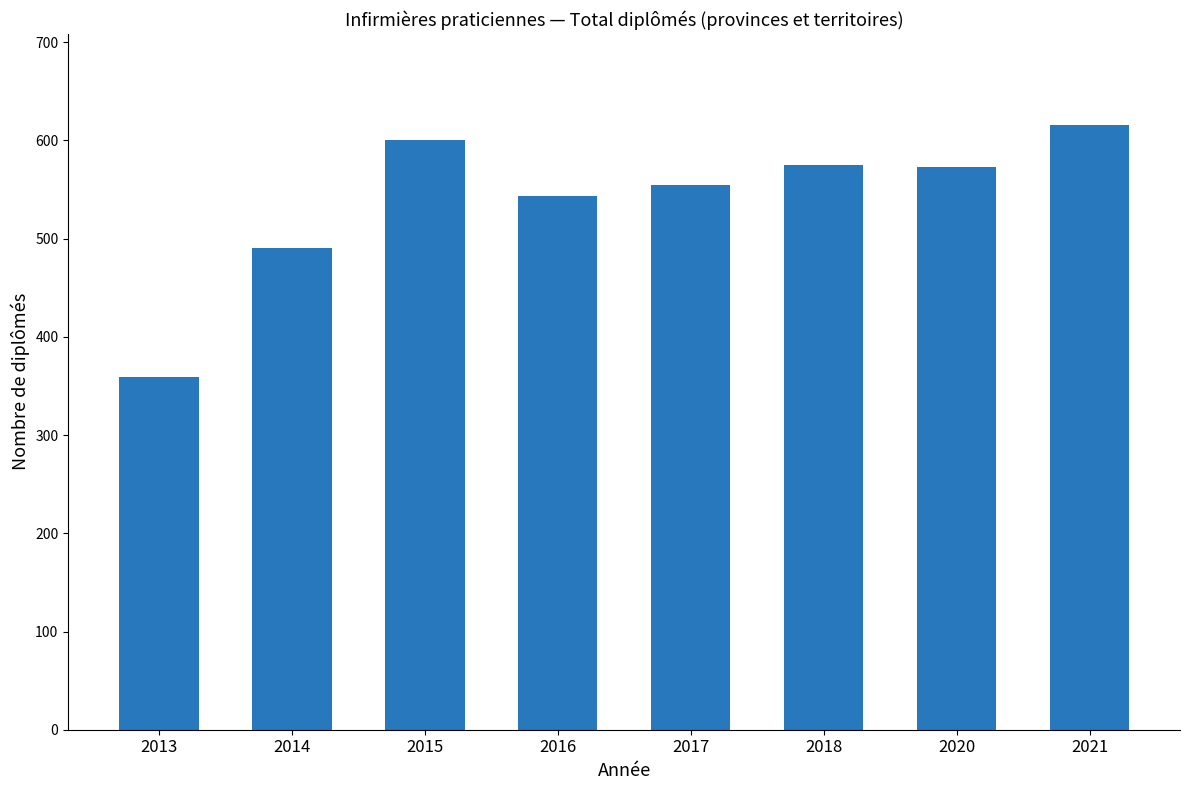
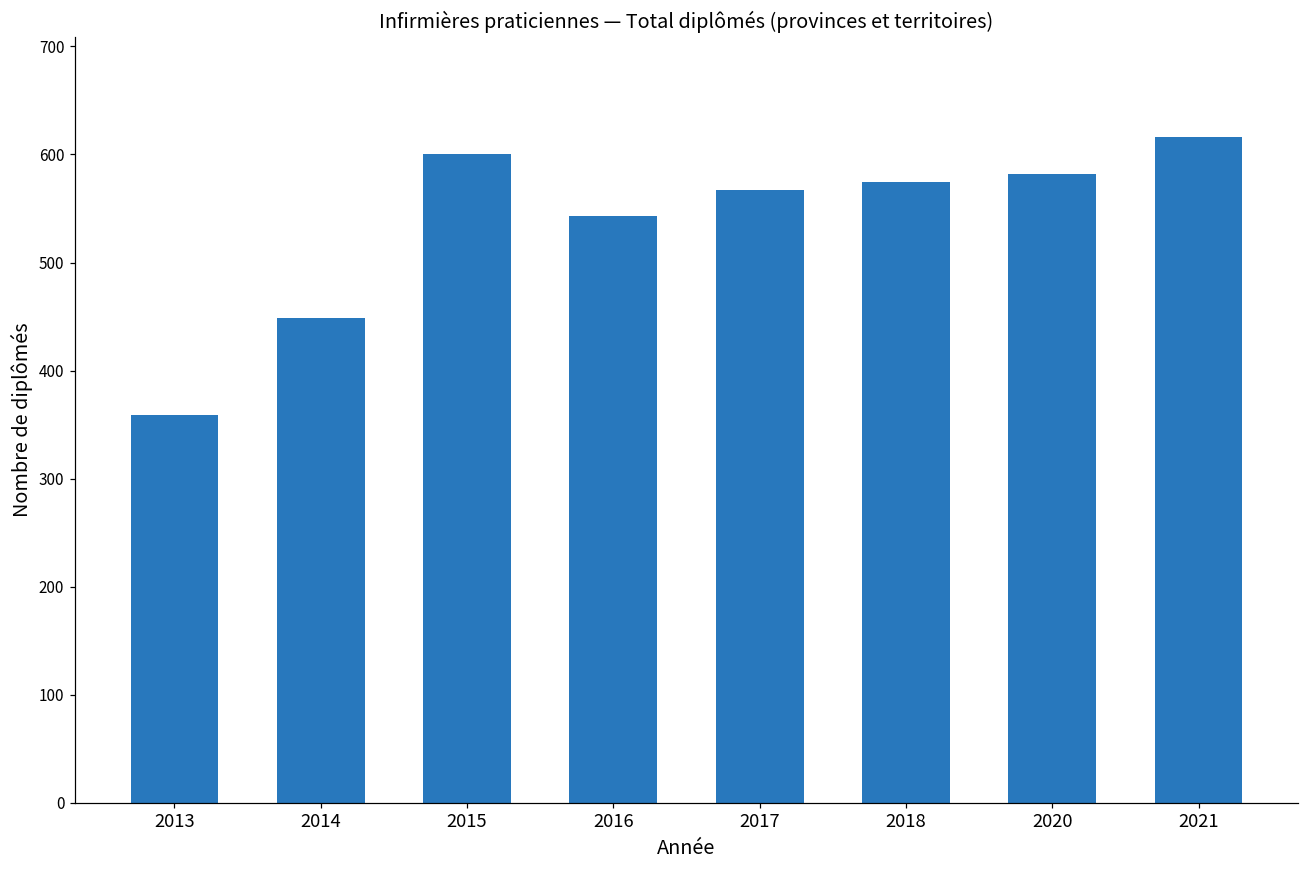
  {
    "2013": 360,
-   "2014": 490,
+   "2014": 450,
    "2015": 600,
    "2016": 540,
-   "2017": 560,
+   "2017": 570,
    "2018": 580,
-   "2020": 570,
+   "2020": 580,
    "2021": 620
  }
